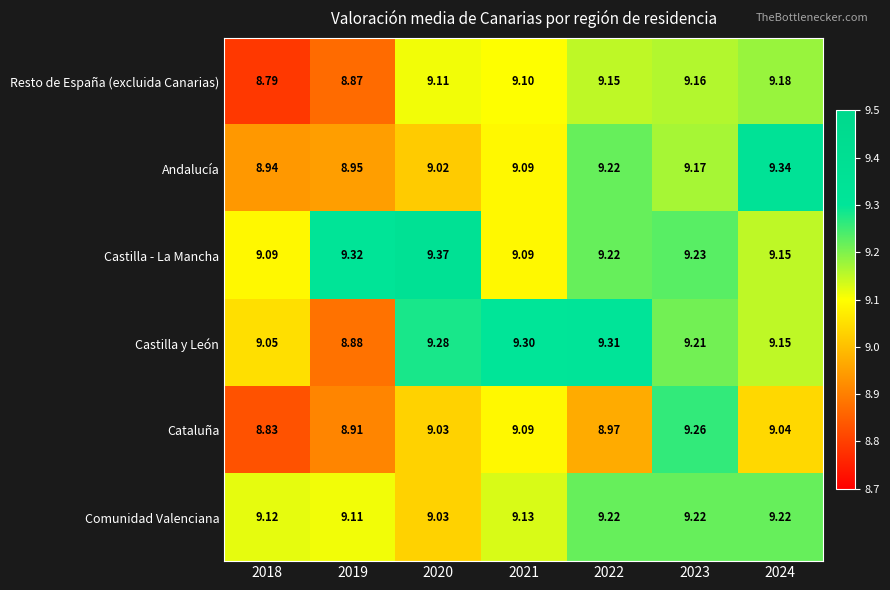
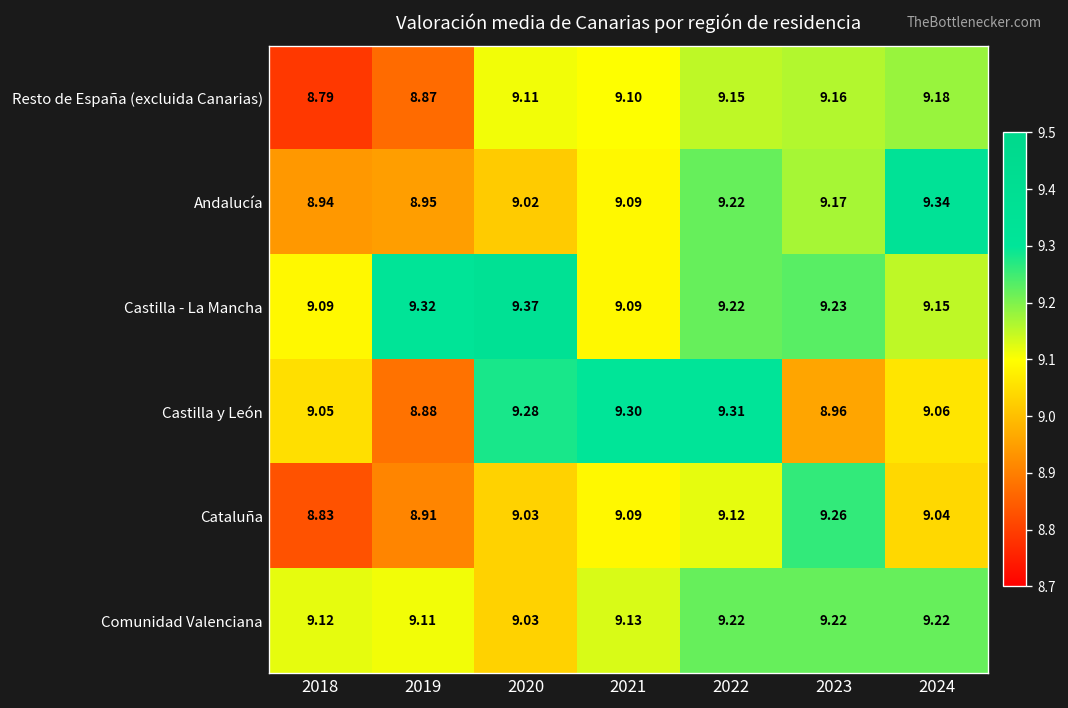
  {
    "Resto de España (excluida Canarias)": {
      "2018": 8.79,
      "2019": 8.87,
      "2020": 9.11,
      "2021": 9.10,
      "2022": 9.15,
      "2023": 9.16,
      "2024": 9.18
    },
    "Andalucía": {
      "2018": 8.94,
      "2019": 8.95,
      "2020": 9.02,
      "2021": 9.09,
      "2022": 9.22,
      "2023": 9.17,
      "2024": 9.34
    },
    "Castilla - La Mancha": {
      "2018": 9.09,
      "2019": 9.32,
      "2020": 9.37,
      "2021": 9.09,
      "2022": 9.22,
      "2023": 9.23,
      "2024": 9.15
    },
    "Castilla y León": {
      "2018": 9.05,
      "2019": 8.88,
      "2020": 9.28,
      "2021": 9.30,
      "2022": 9.31,
-     "2023": 9.21,
-     "2024": 9.15
+     "2023": 8.96,
+     "2024": 9.06
    },
    "Cataluña": {
      "2018": 8.83,
      "2019": 8.91,
      "2020": 9.03,
      "2021": 9.09,
-     "2022": 8.97,
+     "2022": 9.12,
      "2023": 9.26,
      "2024": 9.04
    },
    "Comunidad Valenciana": {
      "2018": 9.12,
      "2019": 9.11,
      "2020": 9.03,
      "2021": 9.13,
      "2022": 9.22,
      "2023": 9.22,
      "2024": 9.22
    }
  }
